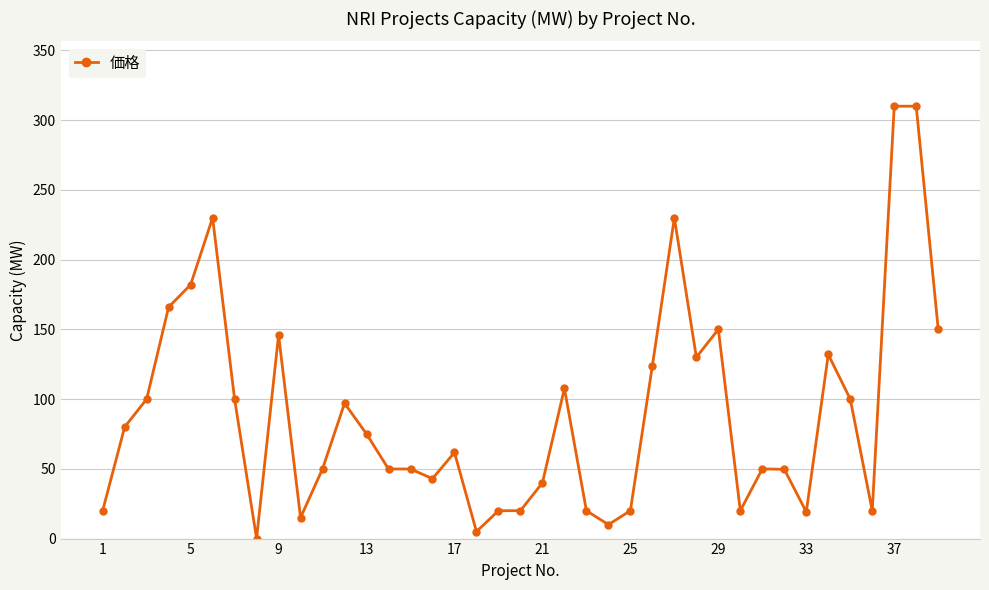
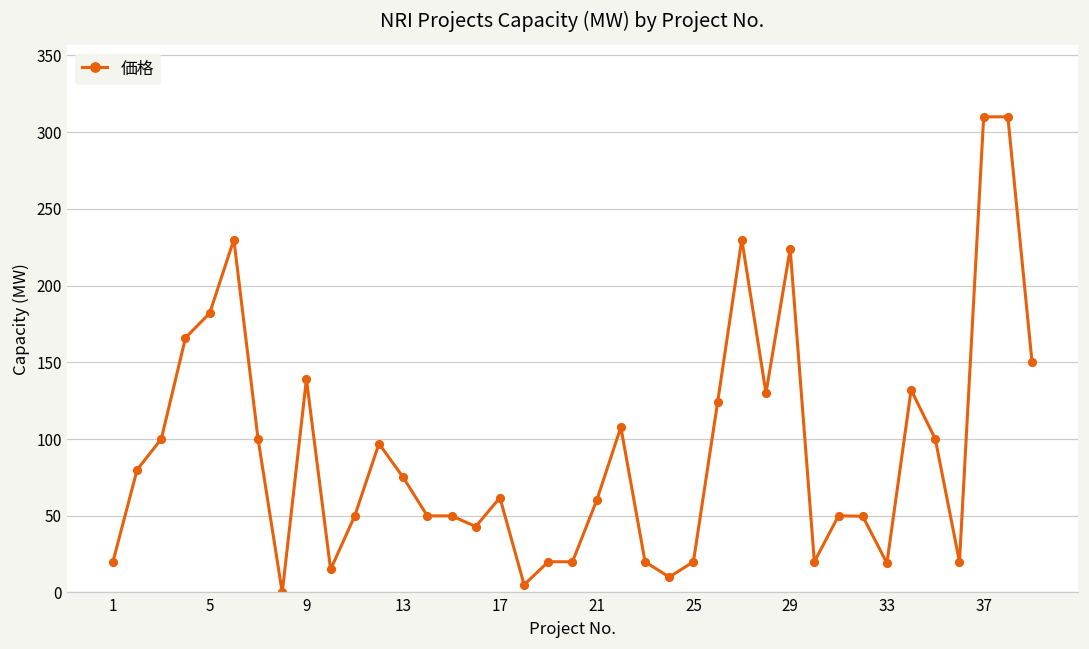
  {
    "1": 20,
    "5": 182,
-   "9": 146,
+   "9": 139,
    "13": 75,
    "17": 62,
-   "21": 40,
+   "21": 60,
    "25": 20,
-   "29": 150,
+   "29": 224,
    "33": 19,
    "37": 310
  }
